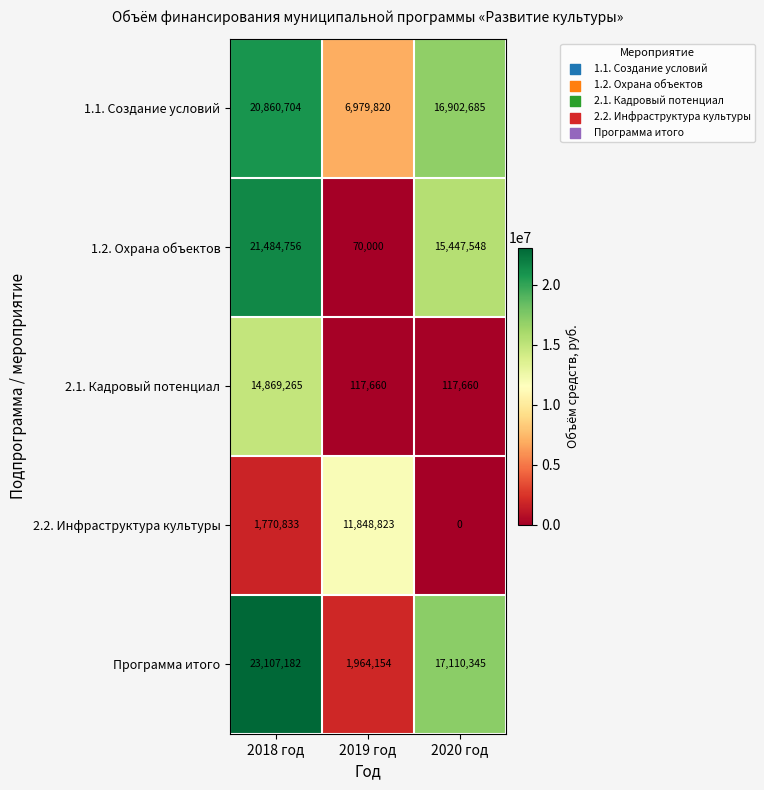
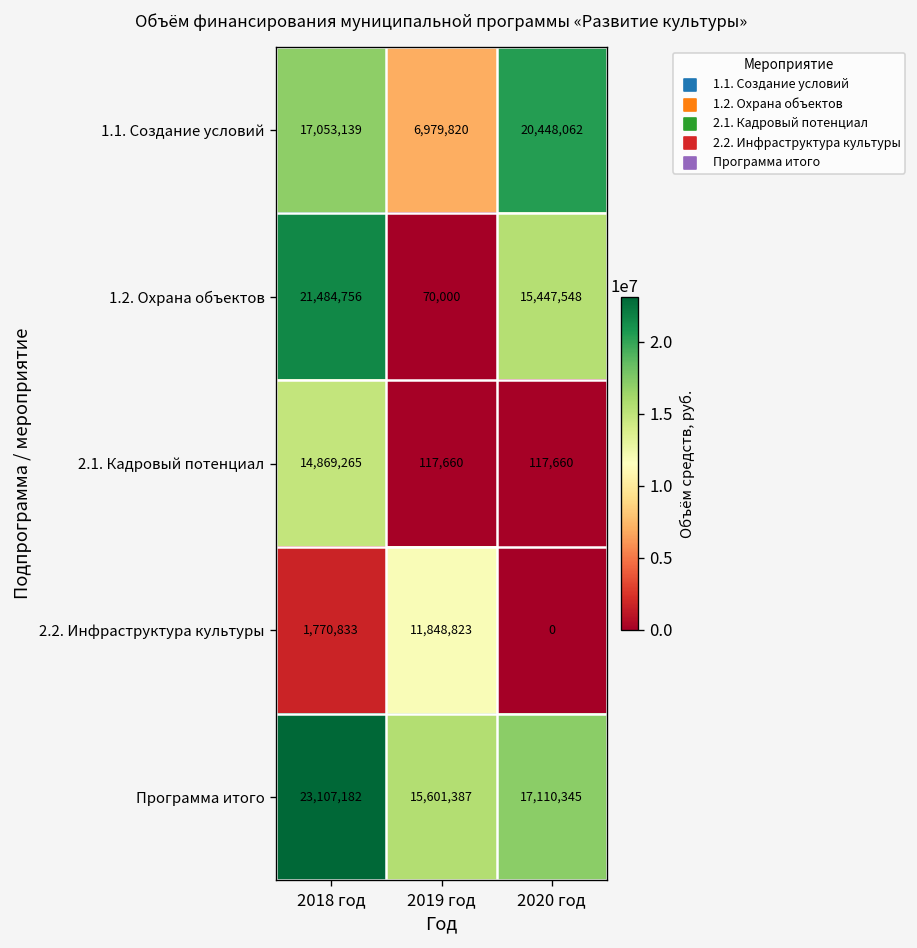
  {
    "1.1. Создание условий": {
-     "2018 год": "20,860,704",
+     "2018 год": "17,053,139",
      "2019 год": "6,979,820",
-     "2020 год": "16,902,685"
+     "2020 год": "20,448,062"
    },
    "1.2. Охрана объектов": {
      "2018 год": "21,484,756",
      "2019 год": "70,000",
      "2020 год": "15,447,548"
    },
    "2.1. Кадровый потенциал": {
      "2018 год": "14,869,265",
      "2019 год": "117,660",
      "2020 год": "117,660"
    },
    "2.2. Инфраструктура культуры": {
      "2018 год": "1,770,833",
      "2019 год": "11,848,823",
      "2020 год": "0"
    },
    "Программа итого": {
      "2018 год": "23,107,182",
-     "2019 год": "1,964,154",
+     "2019 год": "15,601,387",
      "2020 год": "17,110,345"
    }
  }
